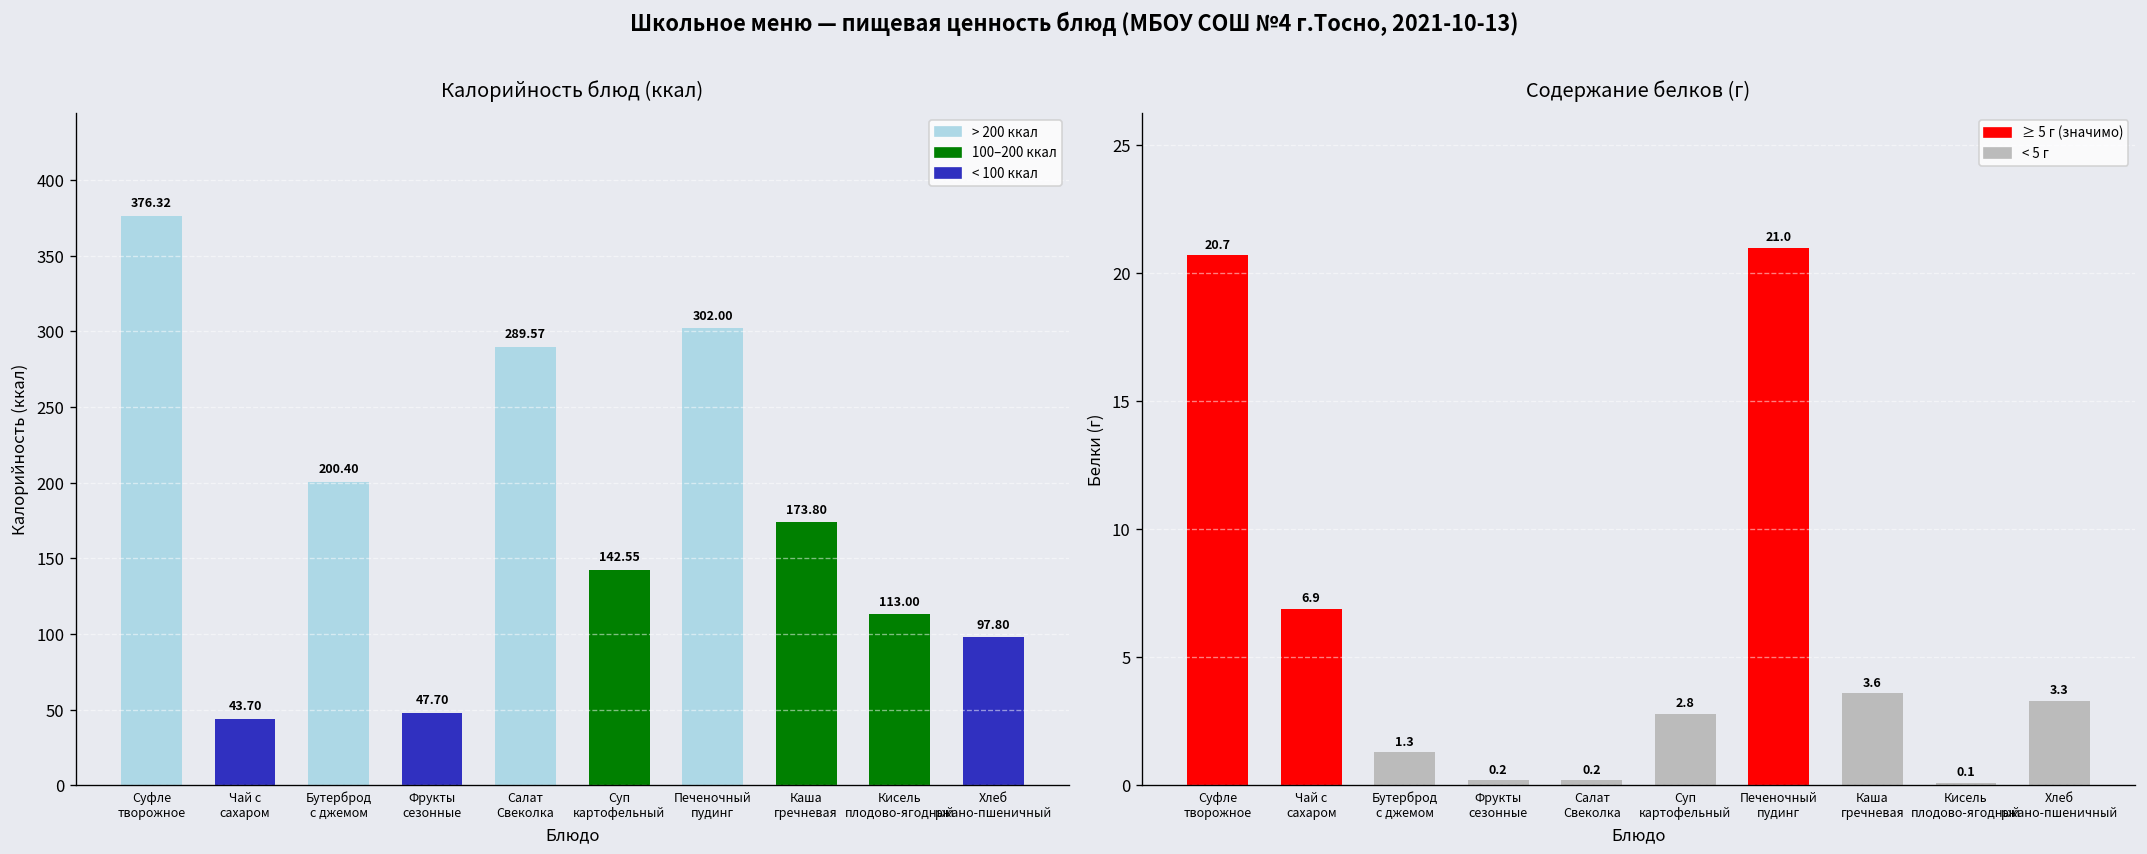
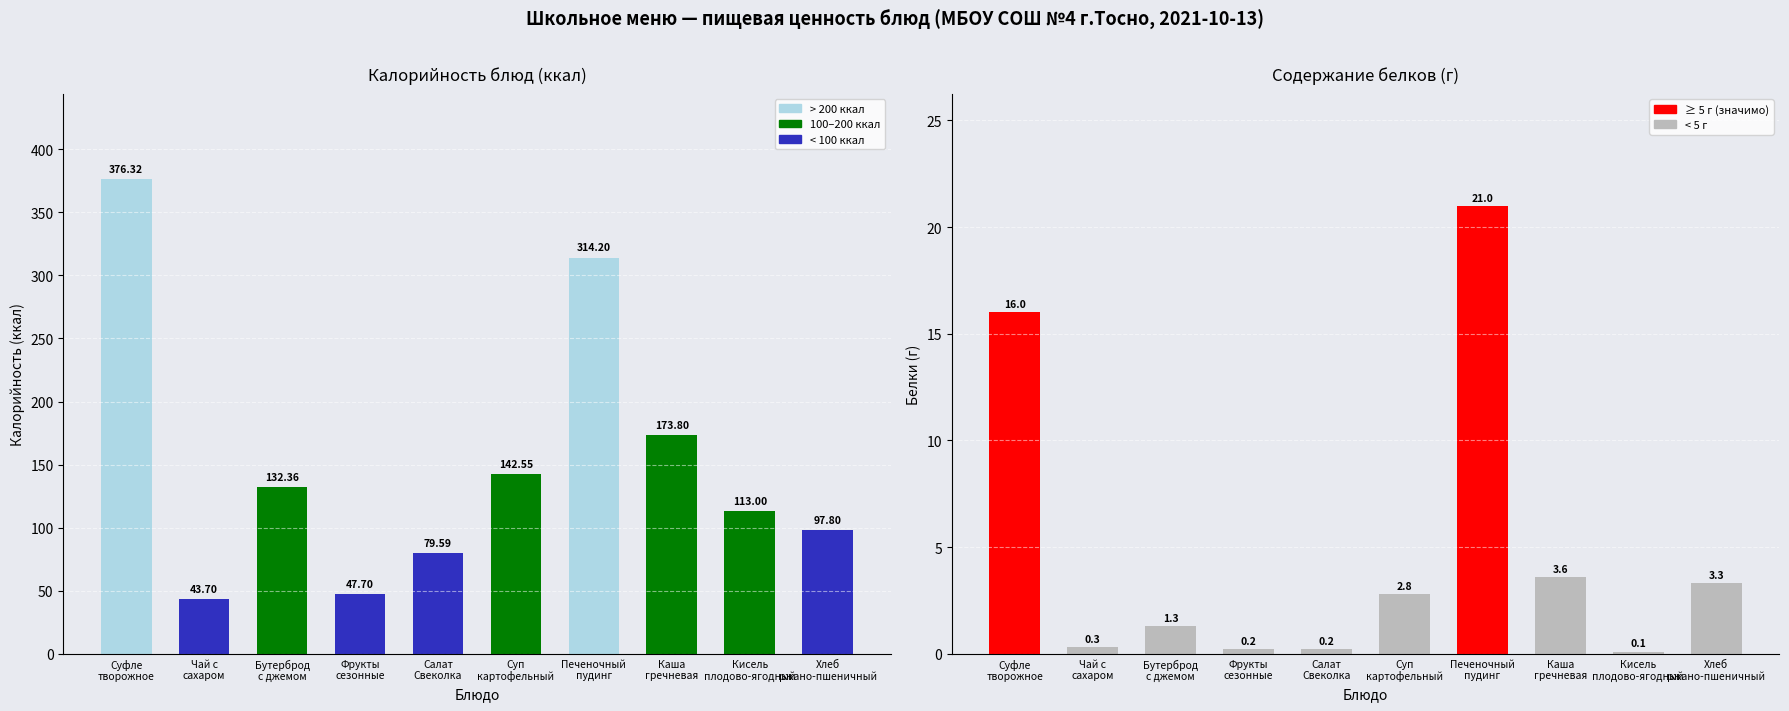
  {
    "Калорийность блюд (ккал)": {
      "Суфле творожное": 376.32,
      "Чай с сахаром": 43.70,
-     "Бутерброд с джемом": 200.40,
+     "Бутерброд с джемом": 132.36,
      "Фрукты сезонные": 47.70,
-     "Салат Свеколка": 289.57,
+     "Салат Свеколка": 79.59,
      "Суп картофельный": 142.55,
-     "Печеночный пудинг": 302.00,
+     "Печеночный пудинг": 314.20,
      "Каша гречневая": 173.80
    },
    "Содержание белков (г)": {
-     "Суфле творожное": 20.7,
-     "Чай с сахаром": 6.9,
+     "Суфле творожное": 16.0,
+     "Чай с сахаром": 0.3,
      "Бутерброд с джемом": 1.3,
      "Фрукты сезонные": 0.2,
      "Салат Свеколка": 0.2,
      "Суп картофельный": 2.8,
      "Печеночный пудинг": 21.0,
      "Каша гречневая": 3.6
    }
  }
